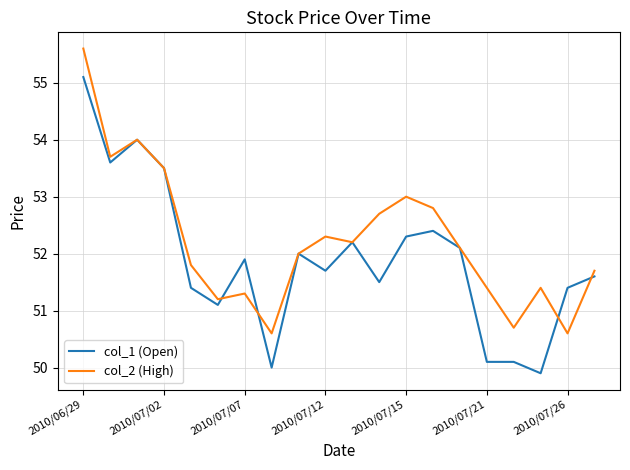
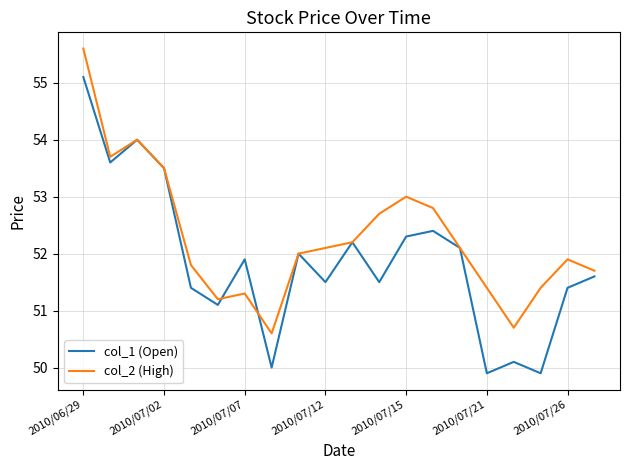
  {
    "col_1 (Open)": {
      "2010/06/29": 55.1,
      "2010/07/07": 51.9,
-     "2010/07/12": 51.7,
+     "2010/07/12": 51.5,
      "2010/07/15": 52.3,
-     "2010/07/21": 50.1,
+     "2010/07/21": 49.9,
      "2010/07/26": 51.4
    },
    "col_2 (High)": {
      "2010/06/29": 55.6,
      "2010/07/07": 51.3,
-     "2010/07/12": 52.3,
+     "2010/07/12": 52.1,
      "2010/07/15": 53.0,
      "2010/07/21": 51.4,
-     "2010/07/26": 50.6
+     "2010/07/26": 51.9
    }
  }
